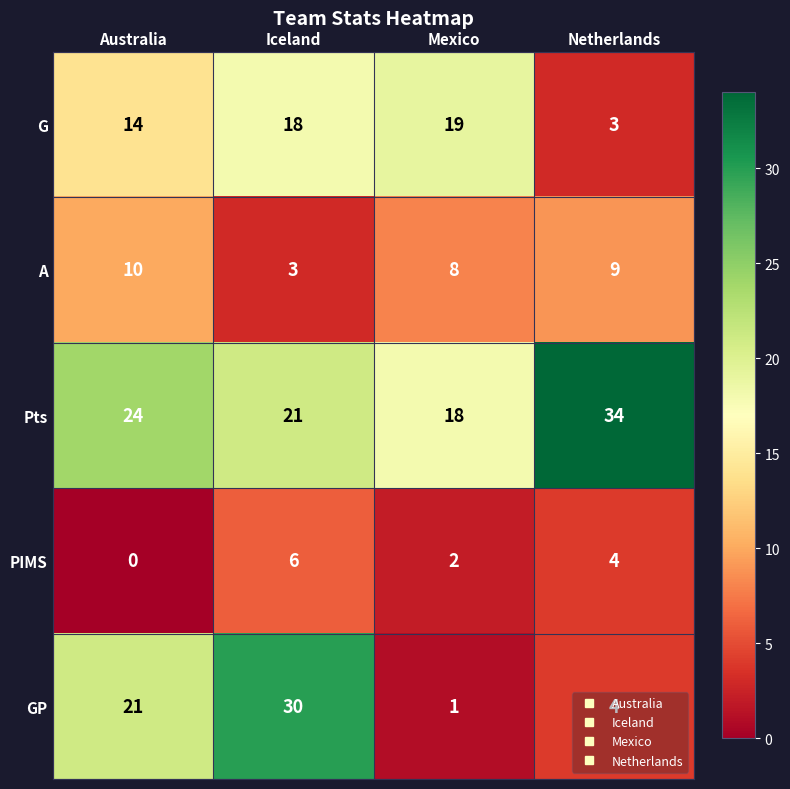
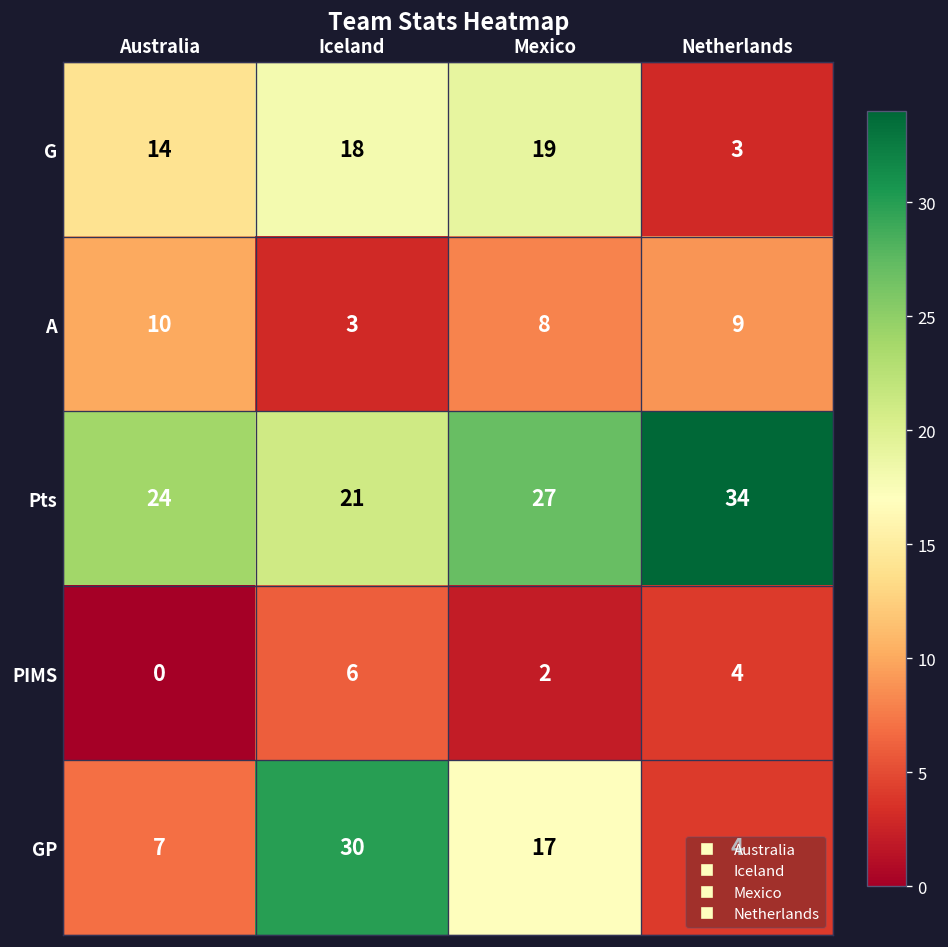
  {
    "G": {
      "Australia": 14,
      "Iceland": 18,
      "Mexico": 19,
      "Netherlands": 3
    },
    "A": {
      "Australia": 10,
      "Iceland": 3,
      "Mexico": 8,
      "Netherlands": 9
    },
    "Pts": {
      "Australia": 24,
      "Iceland": 21,
-     "Mexico": 18,
+     "Mexico": 27,
      "Netherlands": 34
    },
    "PIMS": {
      "Australia": 0,
      "Iceland": 6,
      "Mexico": 2,
      "Netherlands": 4
    },
    "GP": {
-     "Australia": 21,
+     "Australia": 7,
      "Iceland": 30,
-     "Mexico": 1
+     "Mexico": 17
    }
  }
